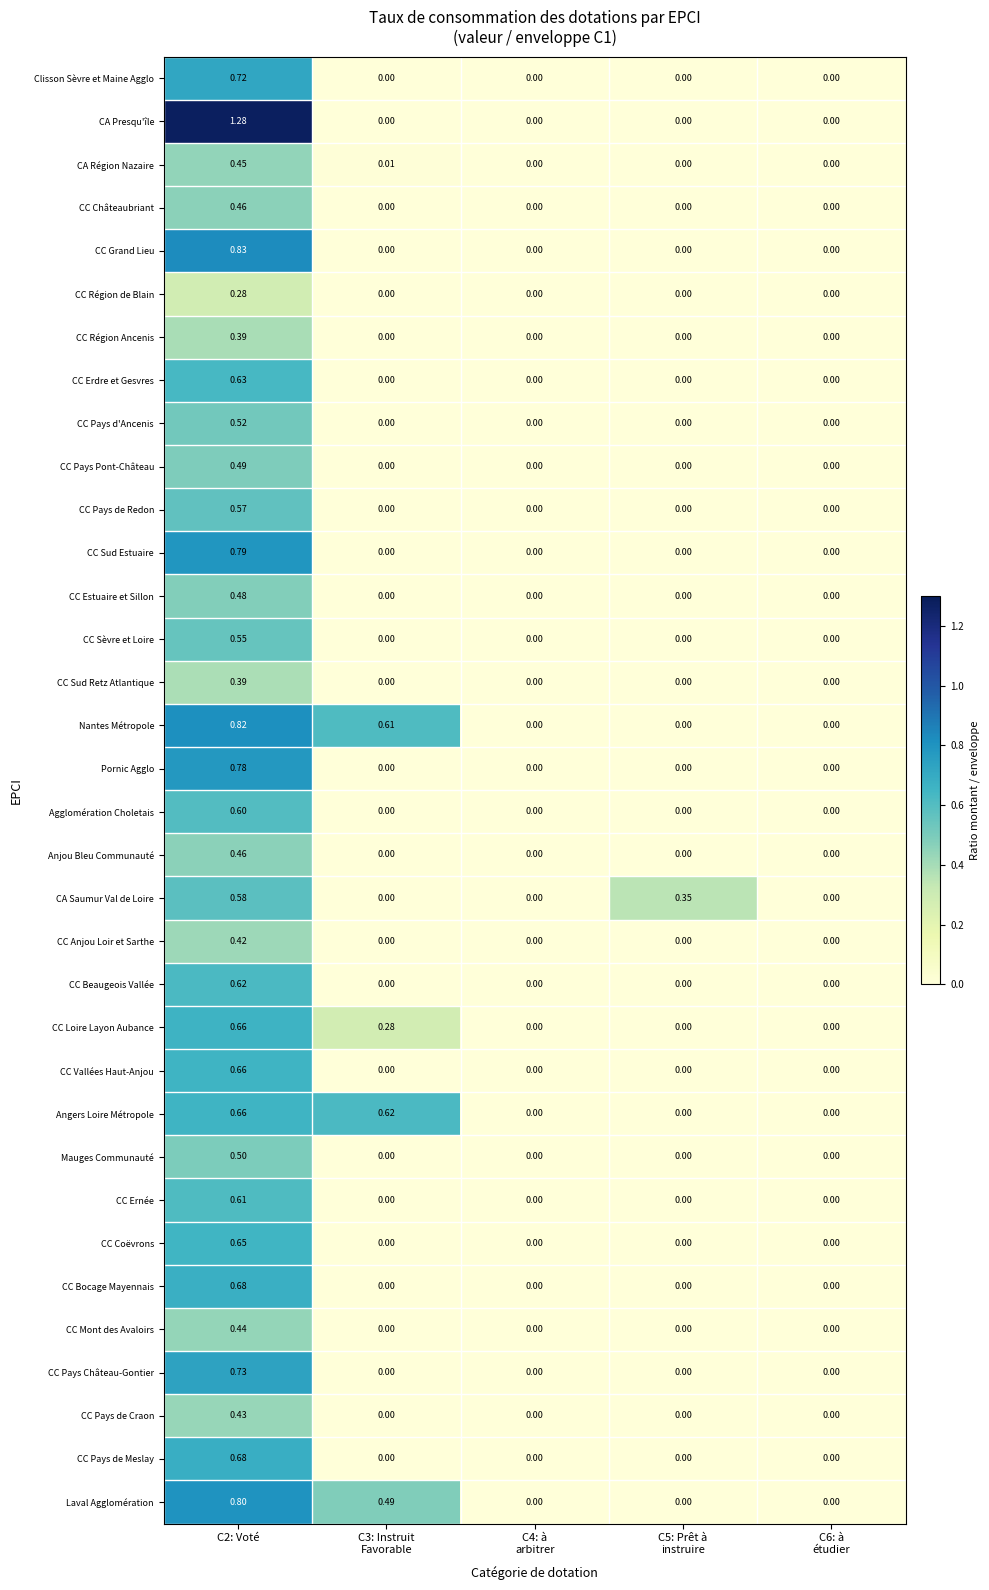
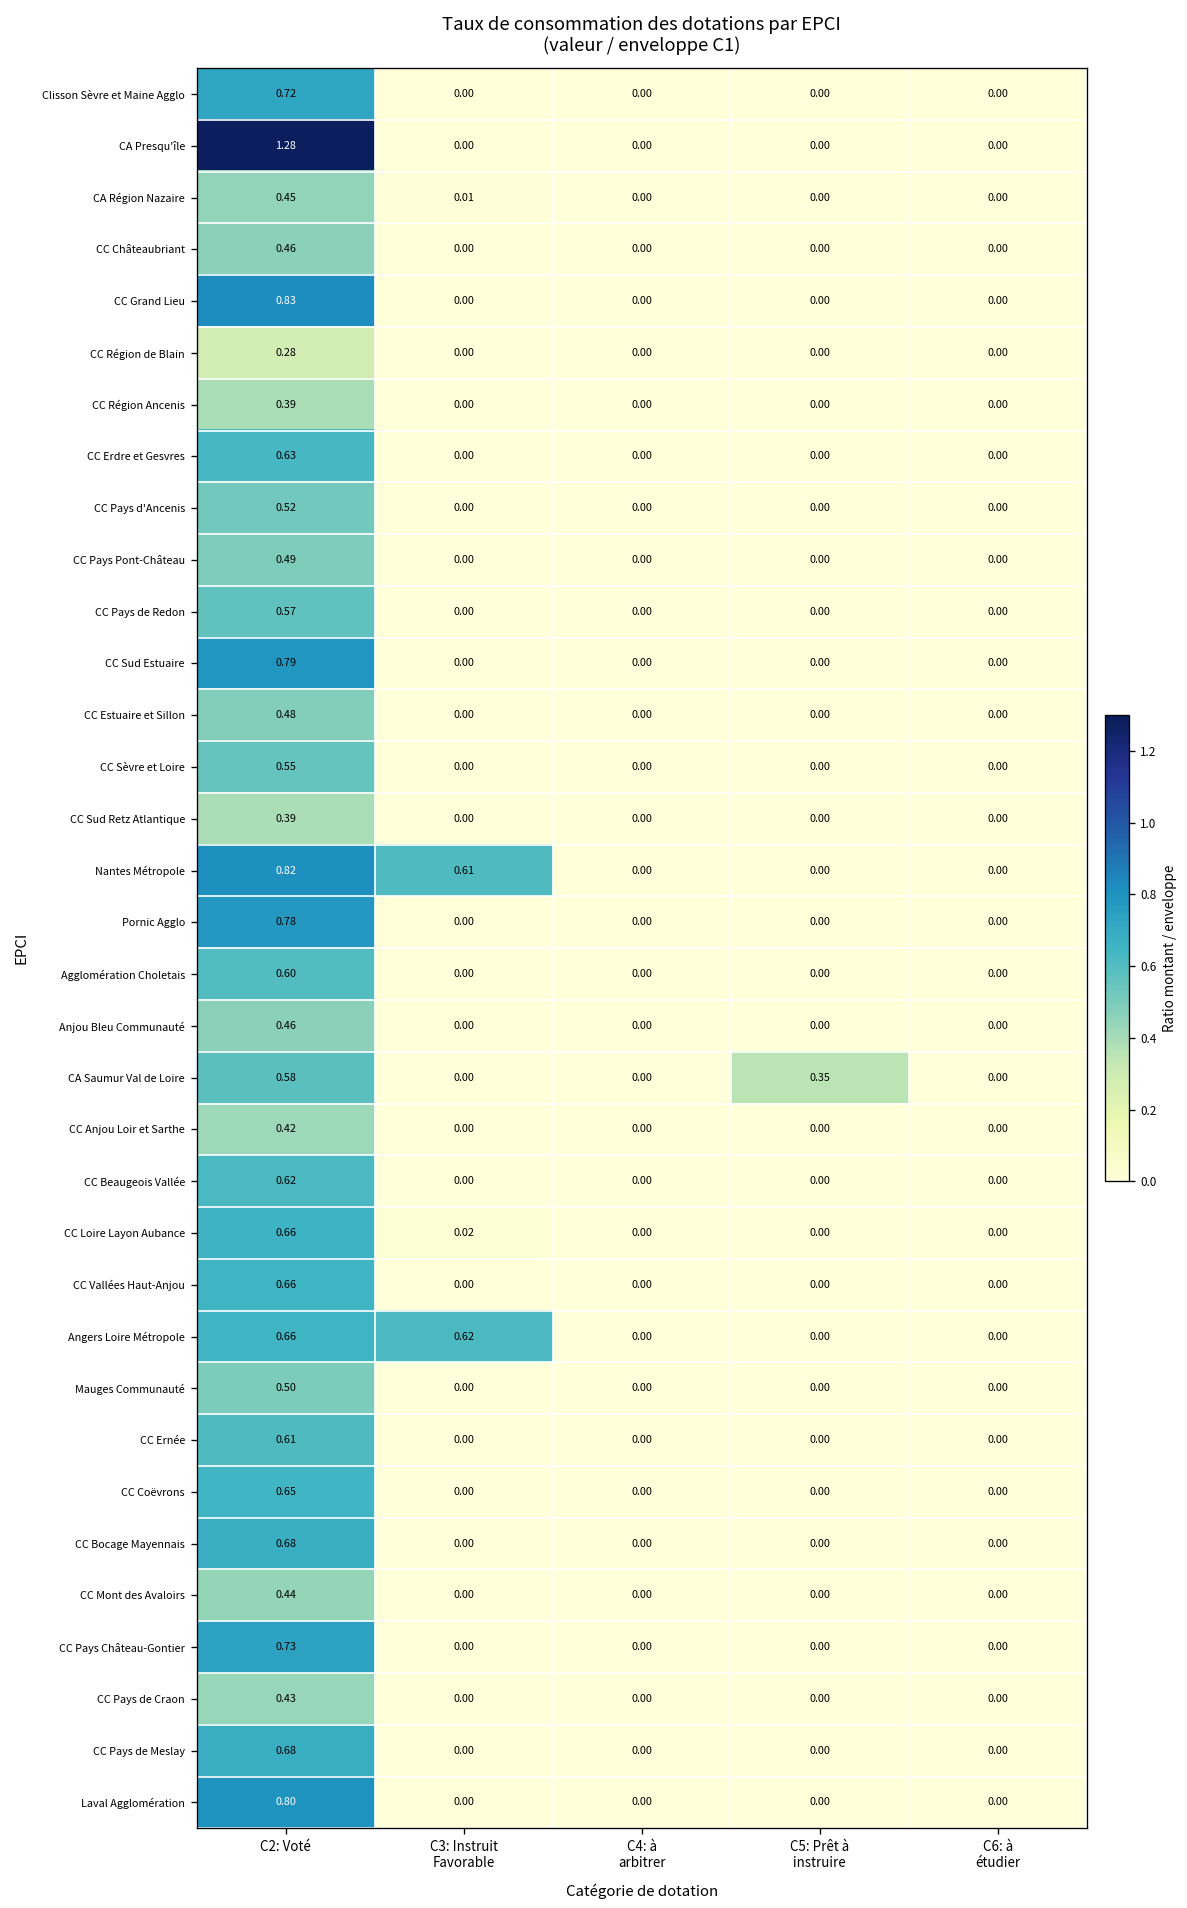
  {
    "Clisson Sèvre et Maine Agglo": {
      "C2: Voté": 0.72,
      "C3: Instruit Favorable": 0.00,
      "C4: à arbitrer": 0.00,
      "C5: Prêt à instruire": 0.00,
      "C6: à étudier": 0.00
    },
    "CA Presqu'île": {
      "C2: Voté": 1.28,
      "C3: Instruit Favorable": 0.00,
      "C4: à arbitrer": 0.00,
      "C5: Prêt à instruire": 0.00,
      "C6: à étudier": 0.00
    },
    "CA Région Nazaire": {
      "C2: Voté": 0.45,
      "C3: Instruit Favorable": 0.01,
      "C4: à arbitrer": 0.00,
      "C5: Prêt à instruire": 0.00,
      "C6: à étudier": 0.00
    },
    "CC Châteaubriant": {
      "C2: Voté": 0.46,
      "C3: Instruit Favorable": 0.00,
      "C4: à arbitrer": 0.00,
      "C5: Prêt à instruire": 0.00,
      "C6: à étudier": 0.00
    },
    "CC Grand Lieu": {
      "C2: Voté": 0.83,
      "C3: Instruit Favorable": 0.00,
      "C4: à arbitrer": 0.00,
      "C5: Prêt à instruire": 0.00,
      "C6: à étudier": 0.00
    },
    "CC Région de Blain": {
      "C2: Voté": 0.28,
      "C3: Instruit Favorable": 0.00,
      "C4: à arbitrer": 0.00,
      "C5: Prêt à instruire": 0.00,
      "C6: à étudier": 0.00
    },
    "CC Région Ancenis": {
      "C2: Voté": 0.39,
      "C3: Instruit Favorable": 0.00,
      "C4: à arbitrer": 0.00,
      "C5: Prêt à instruire": 0.00,
      "C6: à étudier": 0.00
    },
    "CC Erdre et Gesvres": {
      "C2: Voté": 0.63,
      "C3: Instruit Favorable": 0.00,
      "C4: à arbitrer": 0.00,
      "C5: Prêt à instruire": 0.00,
      "C6: à étudier": 0.00
    },
    "CC Pays d'Ancenis": {
      "C2: Voté": 0.52,
      "C3: Instruit Favorable": 0.00,
      "C4: à arbitrer": 0.00,
      "C5: Prêt à instruire": 0.00,
      "C6: à étudier": 0.00
    },
    "CC Pays Pont-Château": {
      "C2: Voté": 0.49,
      "C3: Instruit Favorable": 0.00,
      "C4: à arbitrer": 0.00,
      "C5: Prêt à instruire": 0.00,
      "C6: à étudier": 0.00
    },
    "CC Pays de Redon": {
      "C2: Voté": 0.57,
      "C3: Instruit Favorable": 0.00,
      "C4: à arbitrer": 0.00,
      "C5: Prêt à instruire": 0.00,
      "C6: à étudier": 0.00
    },
    "CC Sud Estuaire": {
      "C2: Voté": 0.79,
      "C3: Instruit Favorable": 0.00,
      "C4: à arbitrer": 0.00,
      "C5: Prêt à instruire": 0.00,
      "C6: à étudier": 0.00
    },
    "CC Estuaire et Sillon": {
      "C2: Voté": 0.48,
      "C3: Instruit Favorable": 0.00,
      "C4: à arbitrer": 0.00,
      "C5: Prêt à instruire": 0.00,
      "C6: à étudier": 0.00
    },
    "CC Sèvre et Loire": {
      "C2: Voté": 0.55,
      "C3: Instruit Favorable": 0.00,
      "C4: à arbitrer": 0.00,
      "C5: Prêt à instruire": 0.00,
      "C6: à étudier": 0.00
    },
    "CC Sud Retz Atlantique": {
      "C2: Voté": 0.39,
      "C3: Instruit Favorable": 0.00,
      "C4: à arbitrer": 0.00,
      "C5: Prêt à instruire": 0.00,
      "C6: à étudier": 0.00
    },
    "Nantes Métropole": {
      "C2: Voté": 0.82,
      "C3: Instruit Favorable": 0.61,
      "C4: à arbitrer": 0.00,
      "C5: Prêt à instruire": 0.00,
      "C6: à étudier": 0.00
    },
    "Pornic Agglo": {
      "C2: Voté": 0.78,
      "C3: Instruit Favorable": 0.00,
      "C4: à arbitrer": 0.00,
      "C5: Prêt à instruire": 0.00,
      "C6: à étudier": 0.00
    },
    "Agglomération Choletais": {
      "C2: Voté": 0.60,
      "C3: Instruit Favorable": 0.00,
      "C4: à arbitrer": 0.00,
      "C5: Prêt à instruire": 0.00,
      "C6: à étudier": 0.00
    },
    "Anjou Bleu Communauté": {
      "C2: Voté": 0.46,
      "C3: Instruit Favorable": 0.00,
      "C4: à arbitrer": 0.00,
      "C5: Prêt à instruire": 0.00,
      "C6: à étudier": 0.00
    },
    "CA Saumur Val de Loire": {
      "C2: Voté": 0.58,
      "C3: Instruit Favorable": 0.00,
      "C4: à arbitrer": 0.00,
      "C5: Prêt à instruire": 0.35,
      "C6: à étudier": 0.00
    },
    "CC Anjou Loir et Sarthe": {
      "C2: Voté": 0.42,
      "C3: Instruit Favorable": 0.00,
      "C4: à arbitrer": 0.00,
      "C5: Prêt à instruire": 0.00,
      "C6: à étudier": 0.00
    },
    "CC Beaugeois Vallée": {
      "C2: Voté": 0.62,
      "C3: Instruit Favorable": 0.00,
      "C4: à arbitrer": 0.00,
      "C5: Prêt à instruire": 0.00,
      "C6: à étudier": 0.00
    },
    "CC Loire Layon Aubance": {
      "C2: Voté": 0.66,
-     "C3: Instruit Favorable": 0.28,
+     "C3: Instruit Favorable": 0.02,
      "C4: à arbitrer": 0.00,
      "C5: Prêt à instruire": 0.00,
      "C6: à étudier": 0.00
    },
    "CC Vallées Haut-Anjou": {
      "C2: Voté": 0.66,
      "C3: Instruit Favorable": 0.00,
      "C4: à arbitrer": 0.00,
      "C5: Prêt à instruire": 0.00,
      "C6: à étudier": 0.00
    },
    "Angers Loire Métropole": {
      "C2: Voté": 0.66,
      "C3: Instruit Favorable": 0.62,
      "C4: à arbitrer": 0.00,
      "C5: Prêt à instruire": 0.00,
      "C6: à étudier": 0.00
    },
    "Mauges Communauté": {
      "C2: Voté": 0.50,
      "C3: Instruit Favorable": 0.00,
      "C4: à arbitrer": 0.00,
      "C5: Prêt à instruire": 0.00,
      "C6: à étudier": 0.00
    },
    "CC Ernée": {
      "C2: Voté": 0.61,
      "C3: Instruit Favorable": 0.00,
      "C4: à arbitrer": 0.00,
      "C5: Prêt à instruire": 0.00,
      "C6: à étudier": 0.00
    },
    "CC Coëvrons": {
      "C2: Voté": 0.65,
      "C3: Instruit Favorable": 0.00,
      "C4: à arbitrer": 0.00,
      "C5: Prêt à instruire": 0.00,
      "C6: à étudier": 0.00
    },
    "CC Bocage Mayennais": {
      "C2: Voté": 0.68,
      "C3: Instruit Favorable": 0.00,
      "C4: à arbitrer": 0.00,
      "C5: Prêt à instruire": 0.00,
      "C6: à étudier": 0.00
    },
    "CC Mont des Avaloirs": {
      "C2: Voté": 0.44,
      "C3: Instruit Favorable": 0.00,
      "C4: à arbitrer": 0.00,
      "C5: Prêt à instruire": 0.00,
      "C6: à étudier": 0.00
    },
    "CC Pays Château-Gontier": {
      "C2: Voté": 0.73,
      "C3: Instruit Favorable": 0.00,
      "C4: à arbitrer": 0.00,
      "C5: Prêt à instruire": 0.00,
      "C6: à étudier": 0.00
    },
    "CC Pays de Craon": {
      "C2: Voté": 0.43,
      "C3: Instruit Favorable": 0.00,
      "C4: à arbitrer": 0.00,
      "C5: Prêt à instruire": 0.00,
      "C6: à étudier": 0.00
    },
    "CC Pays de Meslay": {
      "C2: Voté": 0.68,
      "C3: Instruit Favorable": 0.00,
      "C4: à arbitrer": 0.00,
      "C5: Prêt à instruire": 0.00,
      "C6: à étudier": 0.00
    },
    "Laval Agglomération": {
      "C2: Voté": 0.80,
-     "C3: Instruit Favorable": 0.49,
+     "C3: Instruit Favorable": 0.00,
      "C4: à arbitrer": 0.00,
      "C5: Prêt à instruire": 0.00,
      "C6: à étudier": 0.00
    }
  }
